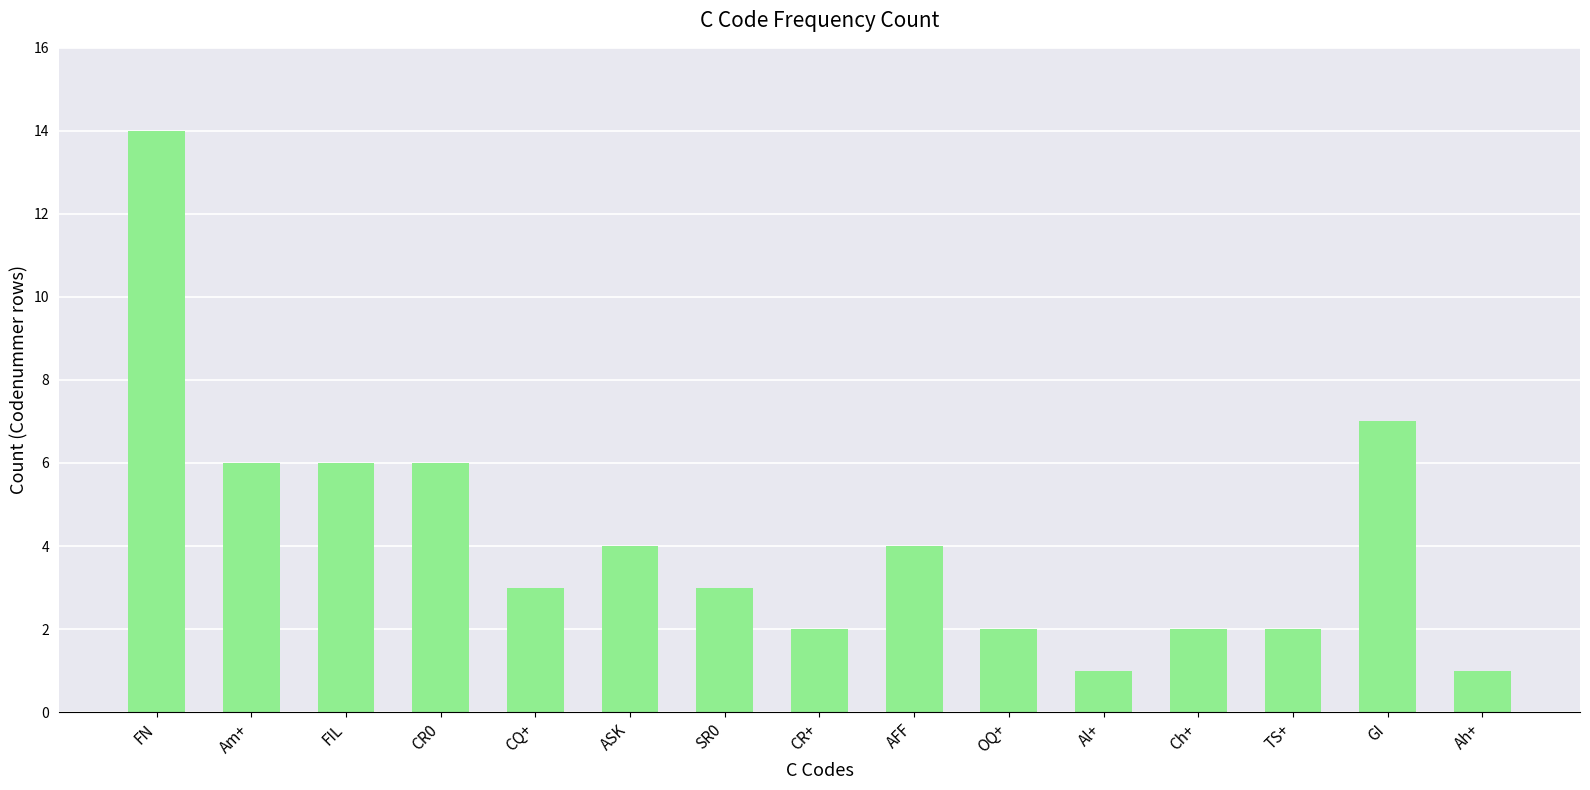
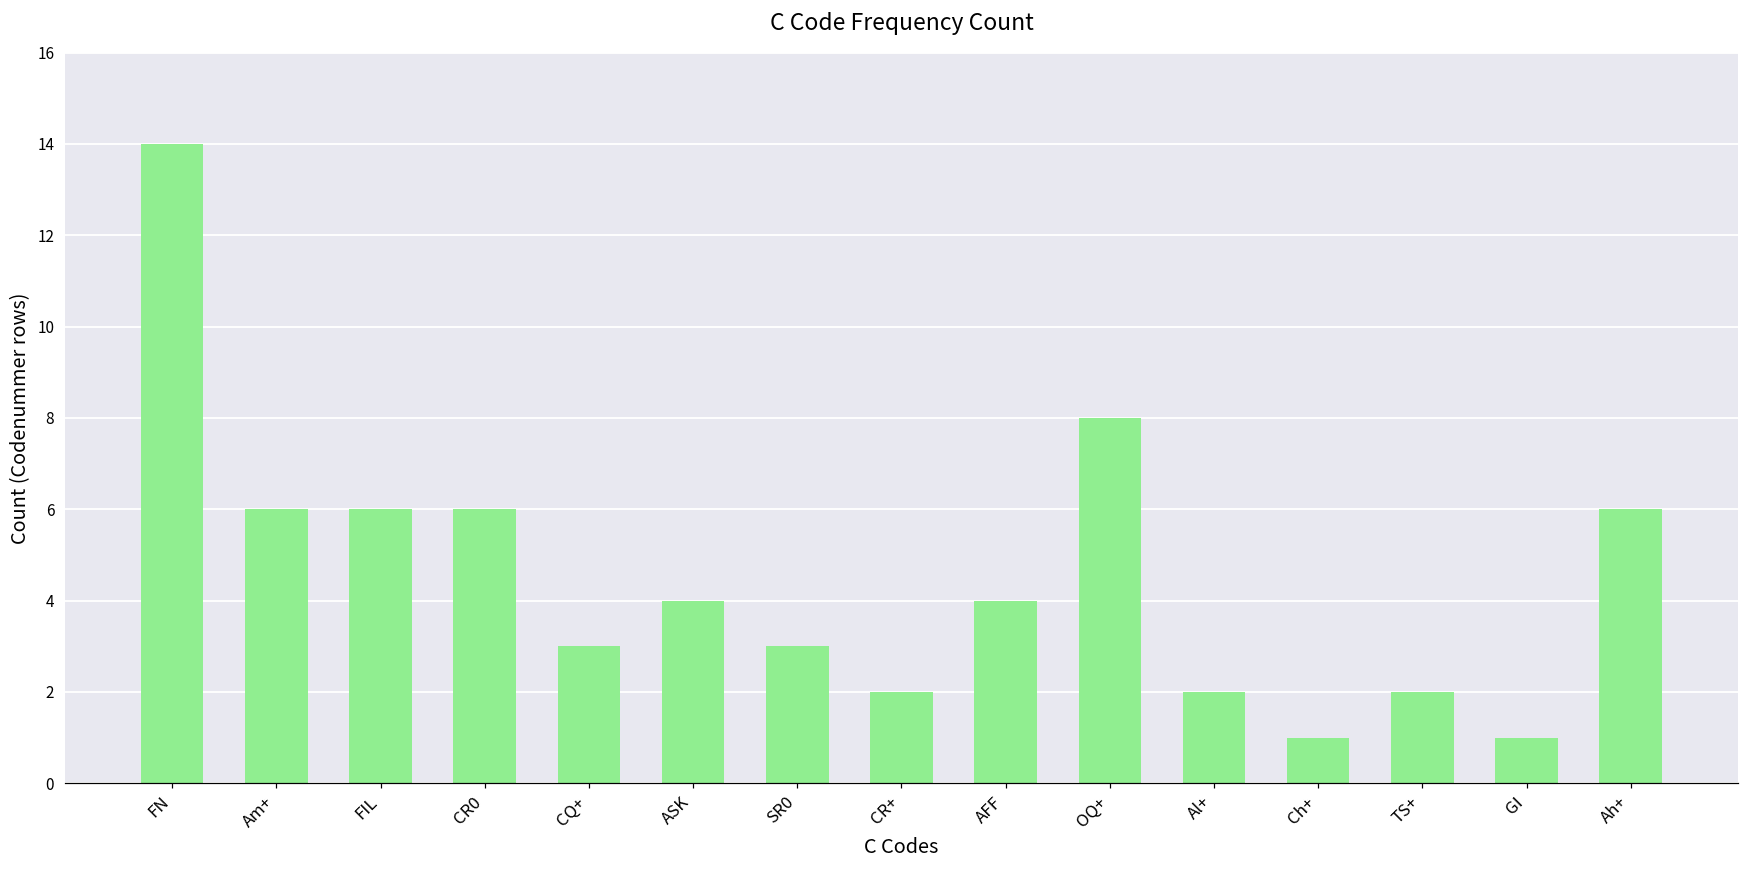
  {
    "FN": 14,
    "Am+": 6,
    "FIL": 6,
    "CR0": 6,
    "CQ+": 3,
    "ASK": 4,
    "SR0": 3,
    "CR+": 2,
    "AFF": 4,
-   "OQ+": 2,
-   "Al+": 1,
-   "Ch+": 2,
+   "OQ+": 8,
+   "Al+": 2,
+   "Ch+": 1,
    "TS+": 2,
-   "GI": 7,
-   "Ah+": 1
+   "GI": 1,
+   "Ah+": 6
  }
